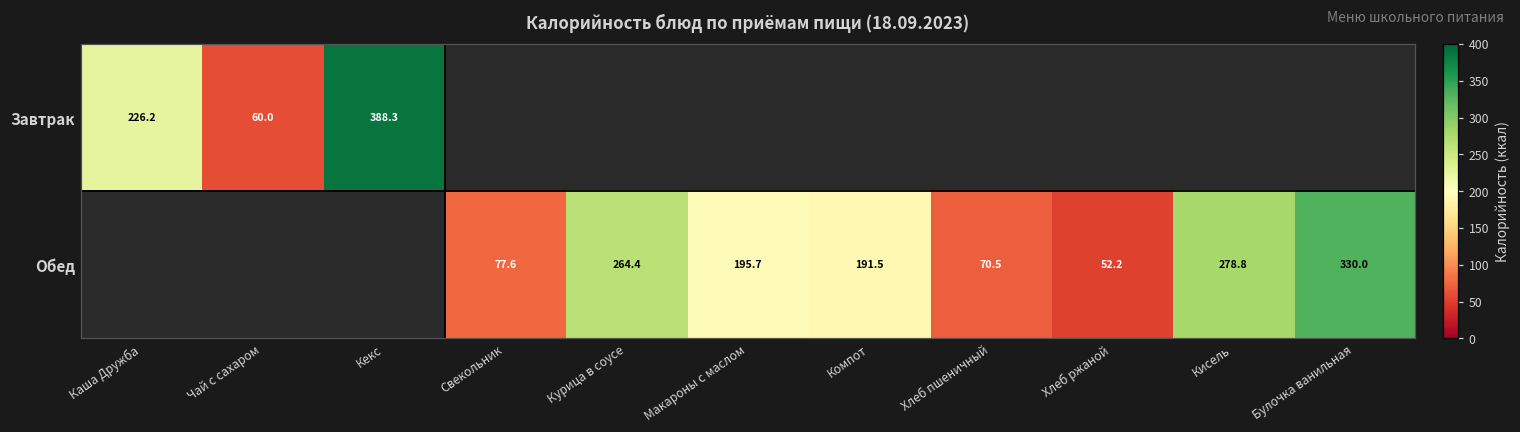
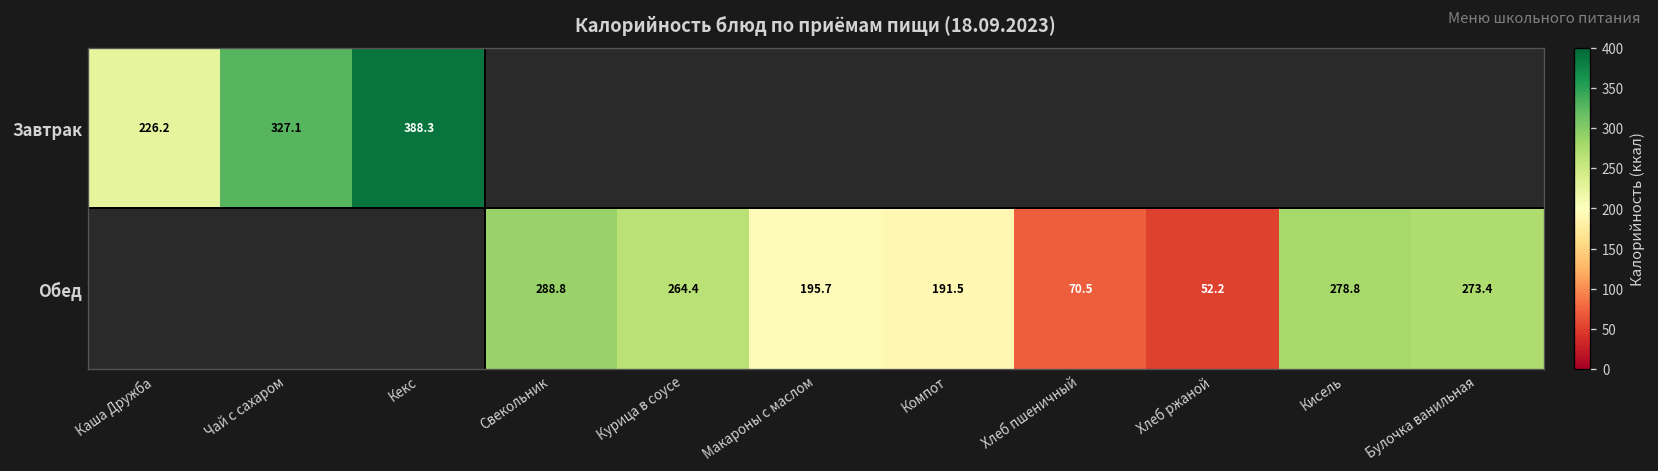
  {
    "Завтрак": {
      "Каша Дружба": 226.2,
-     "Чай с сахаром": 60.0,
+     "Чай с сахаром": 327.1,
      "Кекс": 388.3
    },
    "Обед": {
-     "Свекольник": 77.6,
+     "Свекольник": 288.8,
      "Курица в соусе": 264.4,
      "Макароны с маслом": 195.7,
      "Компот": 191.5,
      "Хлеб пшеничный": 70.5,
      "Хлеб ржаной": 52.2,
      "Кисель": 278.8,
-     "Булочка ванильная": 330.0
+     "Булочка ванильная": 273.4
    }
  }
